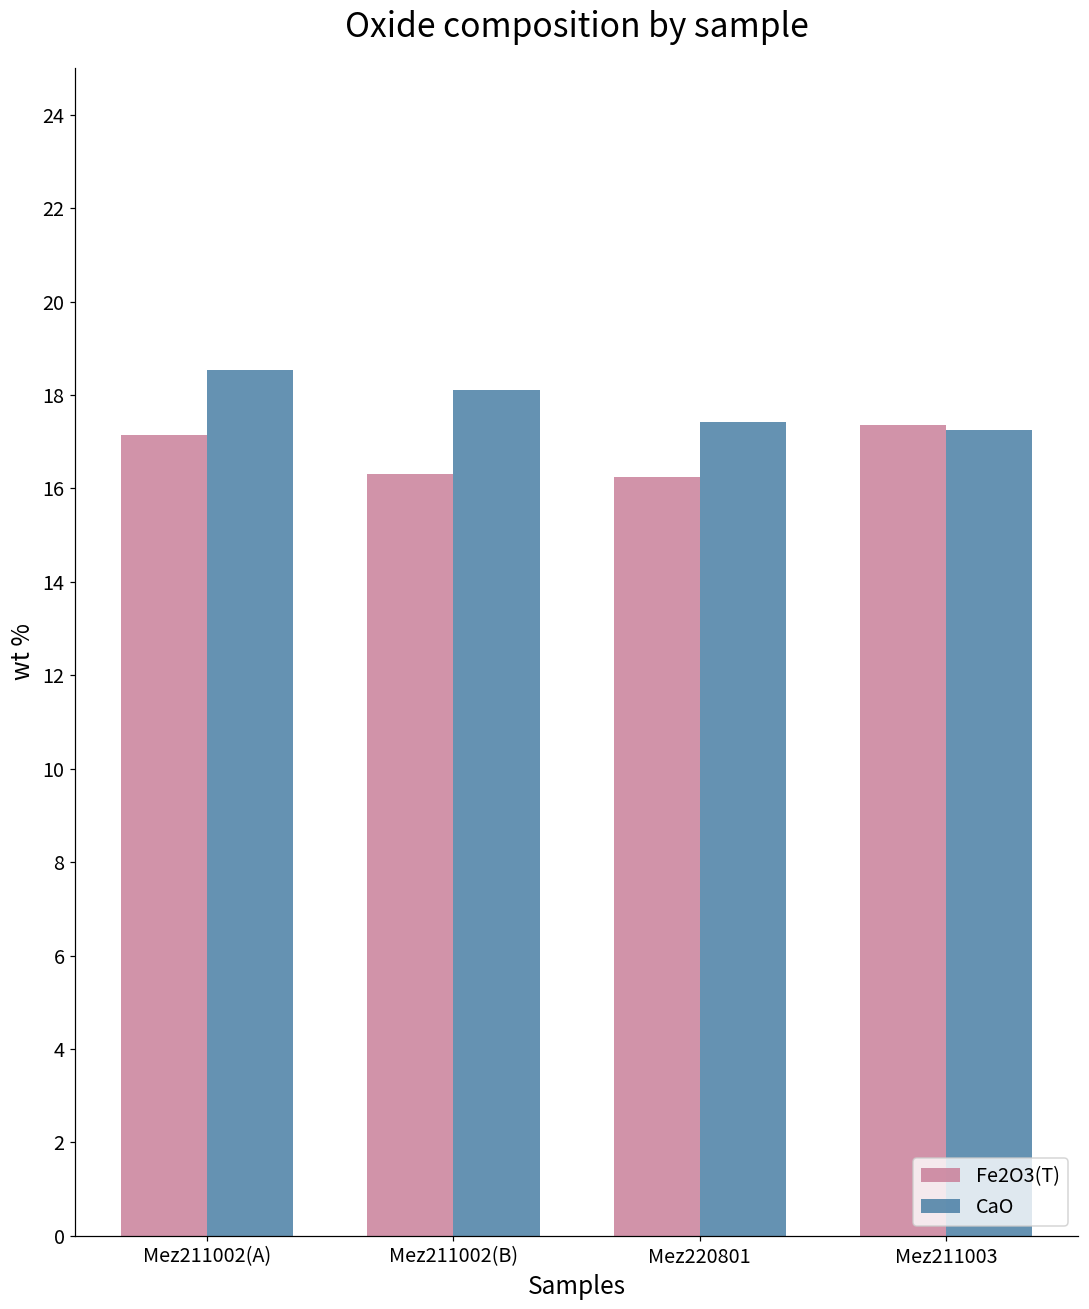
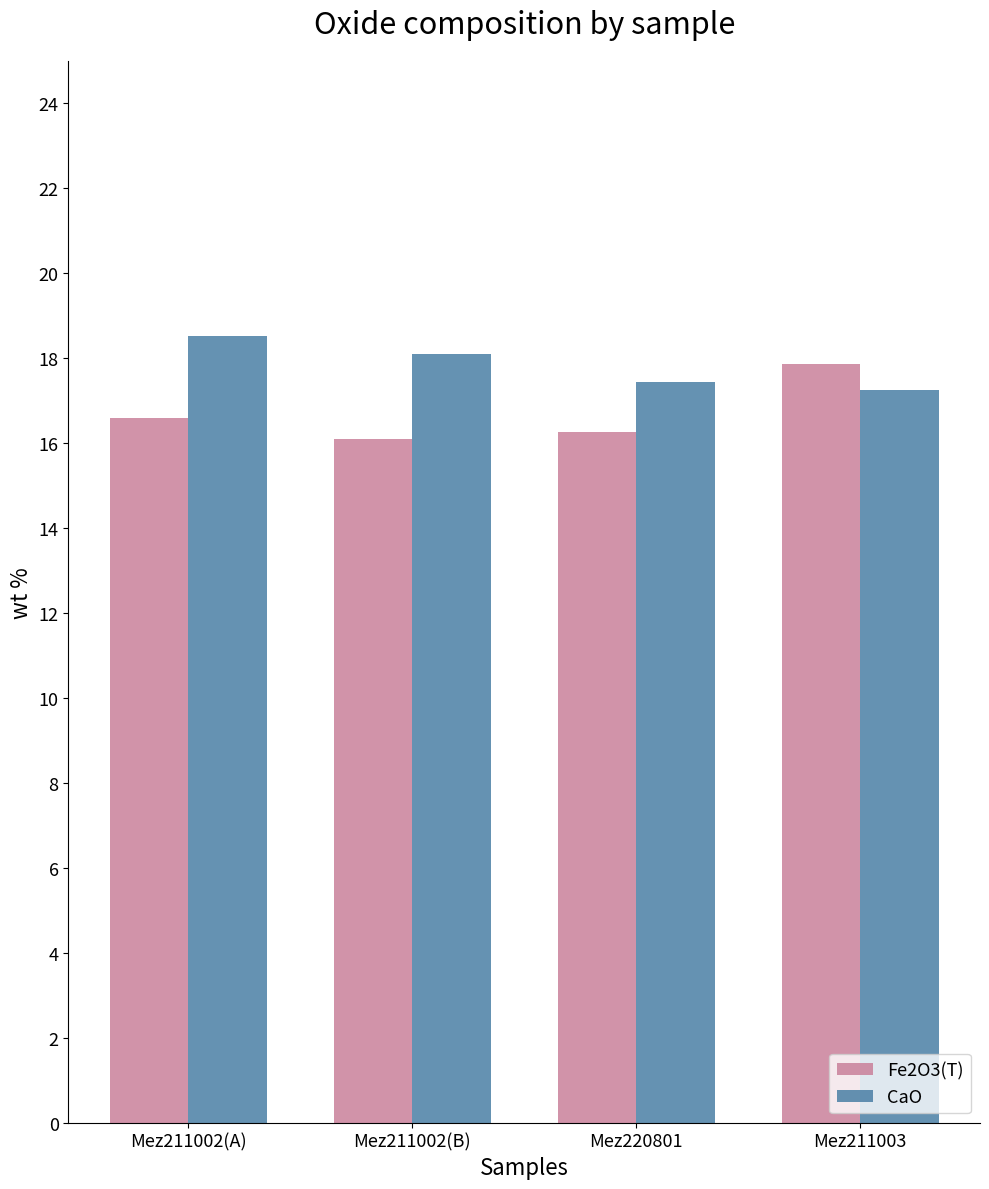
  {
    "Fe2O3(T)": {
-     "Mez211002(A)": 17.1,
-     "Mez211002(B)": 16.3,
+     "Mez211002(A)": 16.6,
+     "Mez211002(B)": 16.1,
      "Mez220801": 16.3,
-     "Mez211003": 17.4
+     "Mez211003": 17.9
    },
    "CaO": {
      "Mez211002(A)": 18.5,
      "Mez211002(B)": 18.1,
      "Mez220801": 17.4,
      "Mez211003": 17.3
    }
  }
